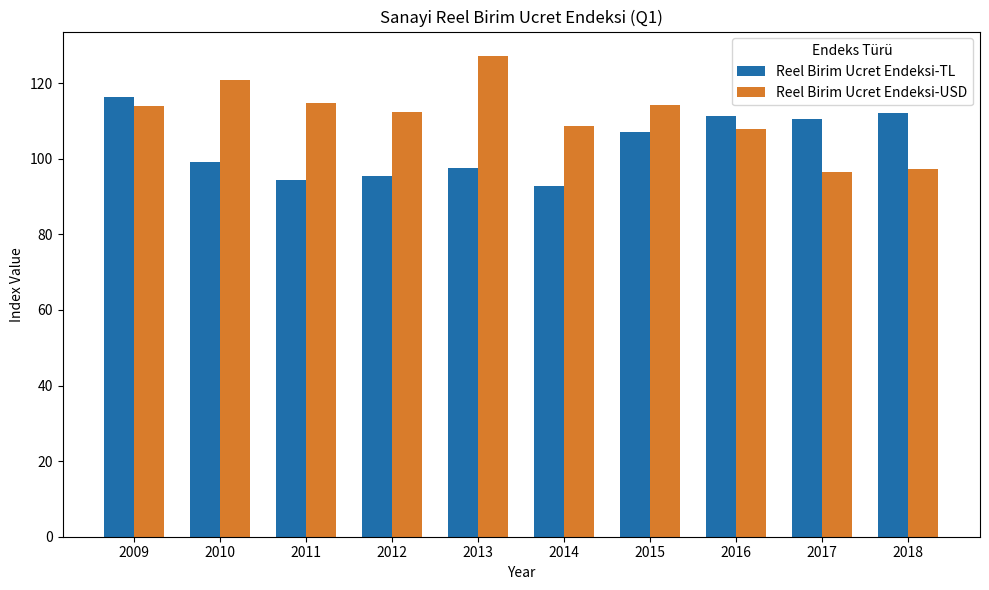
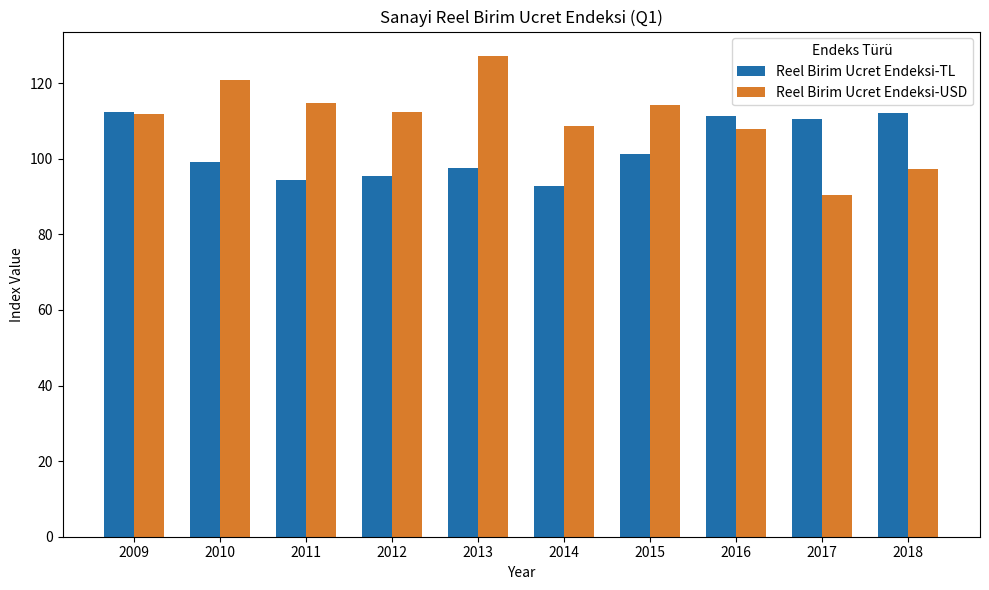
  {
    "Reel Birim Ucret Endeksi-TL": {
-     "2009": 116,
+     "2009": 112,
      "2010": 99,
      "2011": 95,
      "2012": 95,
      "2013": 98,
      "2014": 93,
-     "2015": 107,
+     "2015": 101,
      "2016": 111,
      "2017": 111,
      "2018": 112
    },
    "Reel Birim Ucret Endeksi-USD": {
-     "2009": 114,
+     "2009": 112,
      "2010": 121,
      "2011": 115,
      "2012": 112,
      "2013": 127,
      "2014": 109,
      "2015": 114,
      "2016": 108,
-     "2017": 96,
+     "2017": 90,
      "2018": 97
    }
  }
